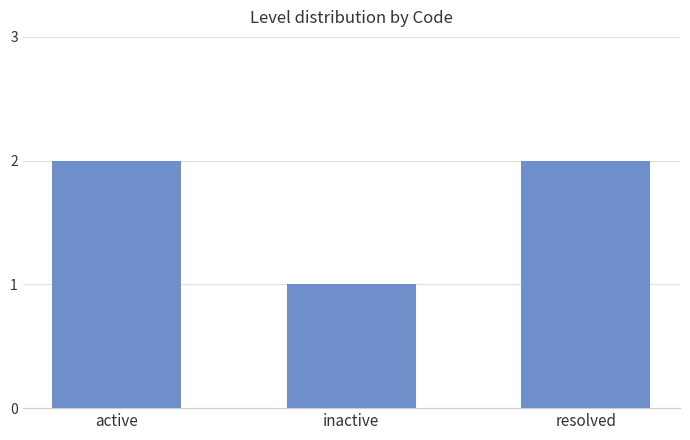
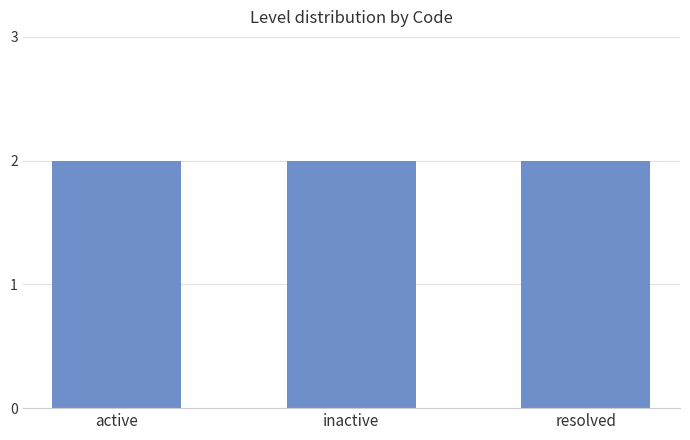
  {
    "active": 2,
-   "inactive": 1,
+   "inactive": 2,
    "resolved": 2
  }
